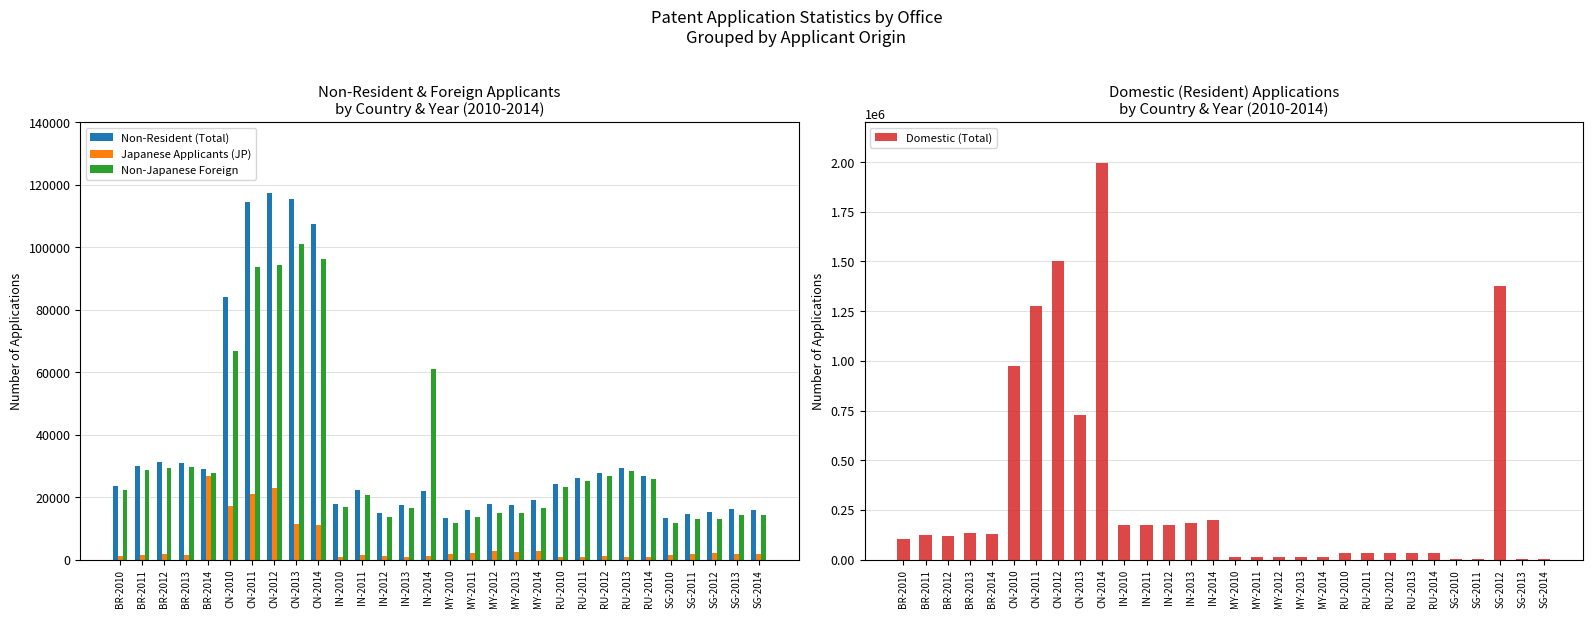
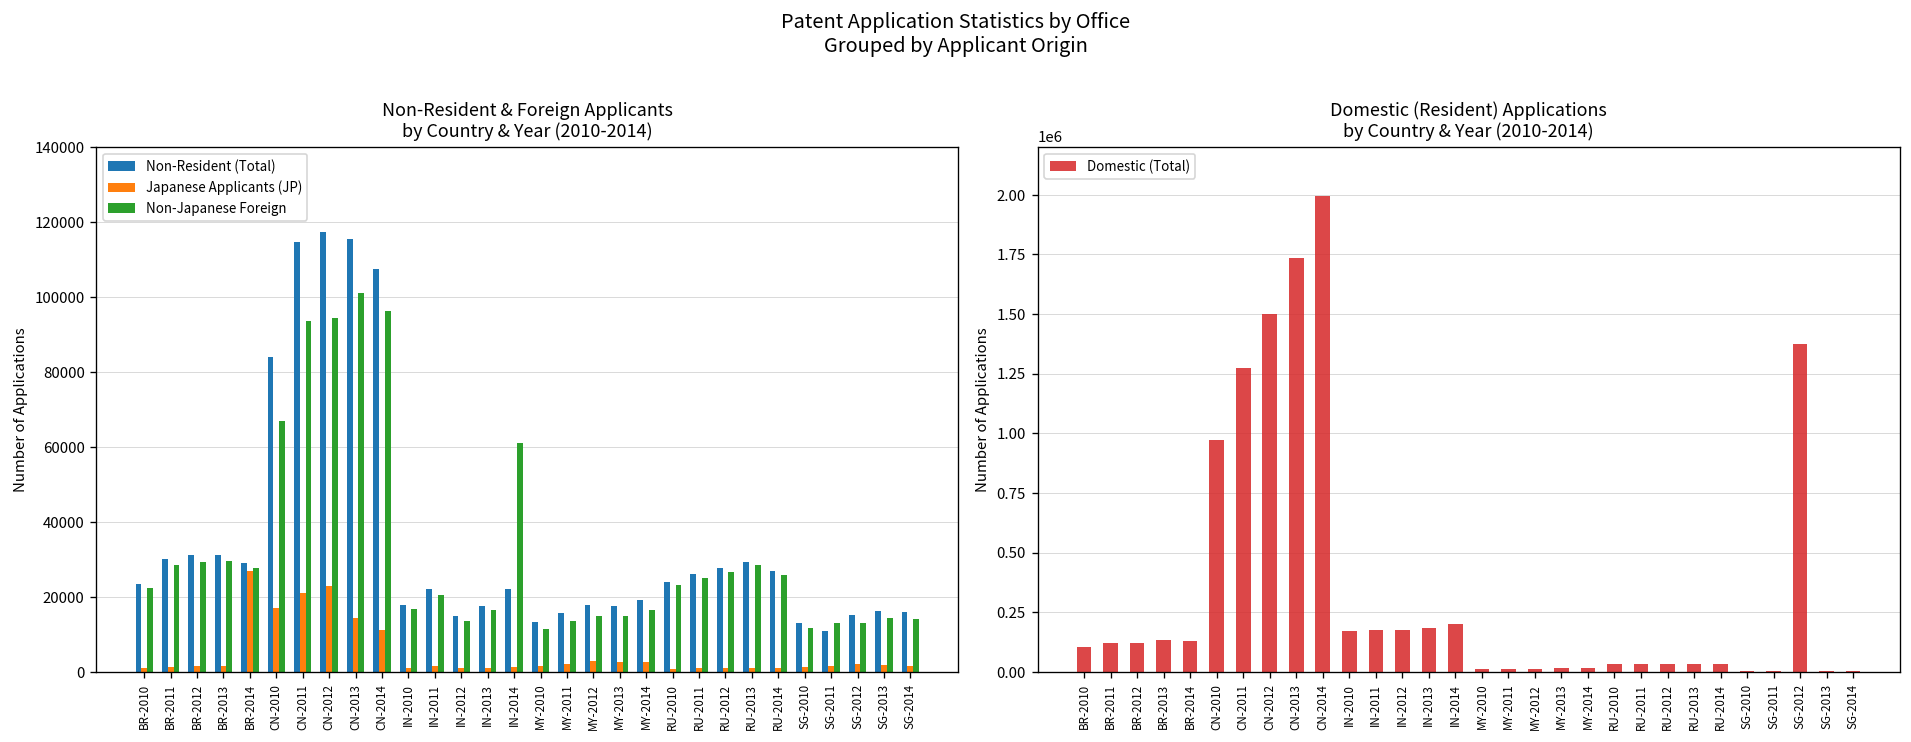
  {
    "Non-Resident & Foreign Applicants by Country & Year (2010-2014)": {
      "Non-Resident (Total)": {
        "BR-2010": 24000,
        "BR-2011": 30000,
        "BR-2012": 31000,
        "BR-2013": 31000,
        "BR-2014": 29000,
        "CN-2010": 84000,
        "CN-2011": 115000,
        "CN-2012": 117000,
        "CN-2013": 115000,
        "CN-2014": 108000,
        "IN-2010": 18000,
        "IN-2011": 22000,
        "IN-2012": 15000,
        "IN-2013": 18000,
        "IN-2014": 22000,
        "MY-2010": 13000,
        "MY-2011": 16000,
        "MY-2012": 18000,
        "MY-2013": 18000,
        "MY-2014": 19000,
        "RU-2010": 24000,
        "RU-2011": 26000,
        "RU-2012": 28000,
        "RU-2013": 29000,
        "RU-2014": 27000,
        "SG-2010": 13000,
-       "SG-2011": 15000,
+       "SG-2011": 11000,
        "SG-2012": 15000,
        "SG-2013": 16000,
        "SG-2014": 16000
      },
      "Japanese Applicants (JP)": {
        "BR-2010": 1000,
        "BR-2011": 1000,
        "BR-2012": 2000,
        "BR-2013": 2000,
        "BR-2014": 27000,
        "CN-2010": 17000,
        "CN-2011": 21000,
        "CN-2012": 23000,
-       "CN-2013": 11000,
+       "CN-2013": 14000,
        "CN-2014": 11000,
        "IN-2010": 1000,
        "IN-2011": 2000,
        "IN-2012": 1000,
        "IN-2013": 1000,
        "IN-2014": 1000,
        "MY-2010": 2000,
        "MY-2011": 2000,
        "MY-2012": 3000,
        "MY-2013": 3000,
        "MY-2014": 3000,
        "RU-2010": 1000,
        "RU-2011": 1000,
        "RU-2012": 1000,
        "RU-2013": 1000,
        "RU-2014": 1000,
        "SG-2010": 1000,
        "SG-2011": 2000,
        "SG-2012": 2000,
        "SG-2013": 2000,
        "SG-2014": 2000
      },
      "Non-Japanese Foreign": {
        "BR-2010": 22000,
        "BR-2011": 29000,
        "BR-2012": 29000,
        "BR-2013": 30000,
        "BR-2014": 28000,
        "CN-2010": 67000,
        "CN-2011": 94000,
        "CN-2012": 94000,
        "CN-2013": 101000,
        "CN-2014": 96000,
        "IN-2010": 17000,
        "IN-2011": 21000,
        "IN-2012": 14000,
        "IN-2013": 17000,
        "IN-2014": 61000,
        "MY-2010": 12000,
        "MY-2011": 14000,
        "MY-2012": 15000,
        "MY-2013": 15000,
        "MY-2014": 17000,
        "RU-2010": 23000,
        "RU-2011": 25000,
        "RU-2012": 27000,
        "RU-2013": 28000,
        "RU-2014": 26000,
        "SG-2010": 12000,
        "SG-2011": 13000,
        "SG-2012": 13000,
        "SG-2013": 14000,
        "SG-2014": 14000
      }
    },
    "Domestic (Resident) Applications by Country & Year (2010-2014)": {
      "BR-2010": 100000,
      "BR-2011": 120000,
      "BR-2012": 120000,
      "BR-2013": 130000,
      "BR-2014": 130000,
      "CN-2010": 970000,
      "CN-2011": 1270000,
      "CN-2012": 1500000,
-     "CN-2013": 730000,
+     "CN-2013": 1730000,
      "CN-2014": 2000000,
      "IN-2010": 170000,
      "IN-2011": 180000,
      "IN-2012": 180000,
      "IN-2013": 180000,
      "IN-2014": 200000,
      "MY-2010": 10000,
      "MY-2011": 10000,
      "MY-2012": 10000,
      "MY-2013": 10000,
      "MY-2014": 20000,
      "RU-2010": 30000,
      "RU-2011": 30000,
      "RU-2012": 30000,
      "RU-2013": 30000,
      "RU-2014": 30000,
      "SG-2012": 1370000
    }
  }
